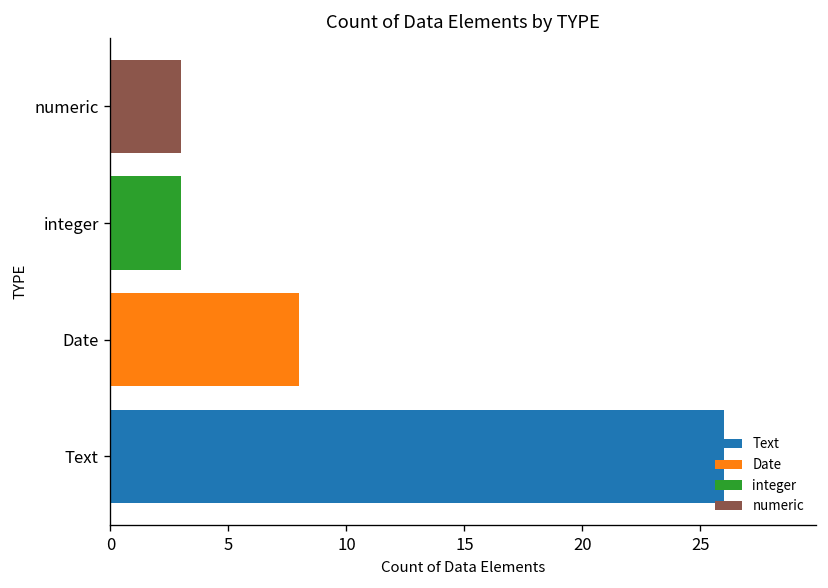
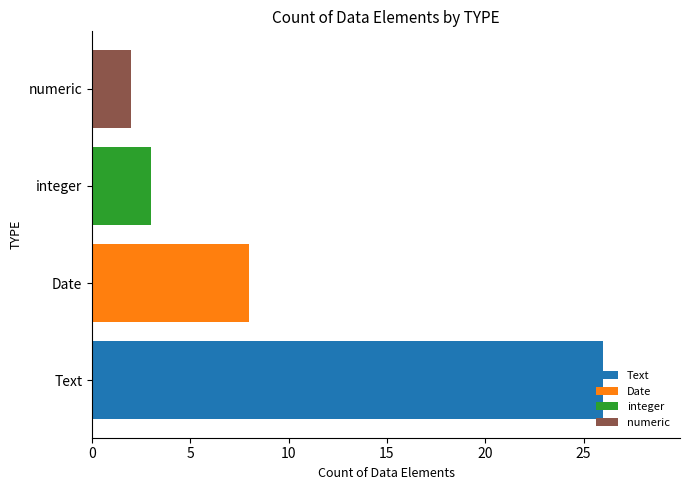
  {
-   "numeric": 3,
+   "numeric": 2,
    "integer": 3,
    "Date": 8,
    "Text": 26
  }
